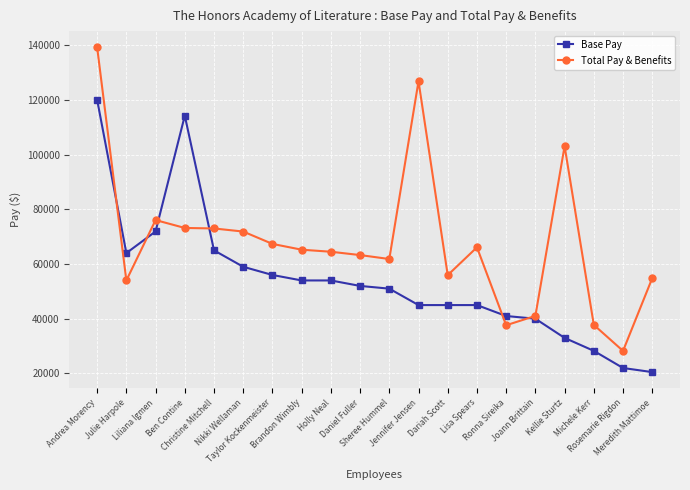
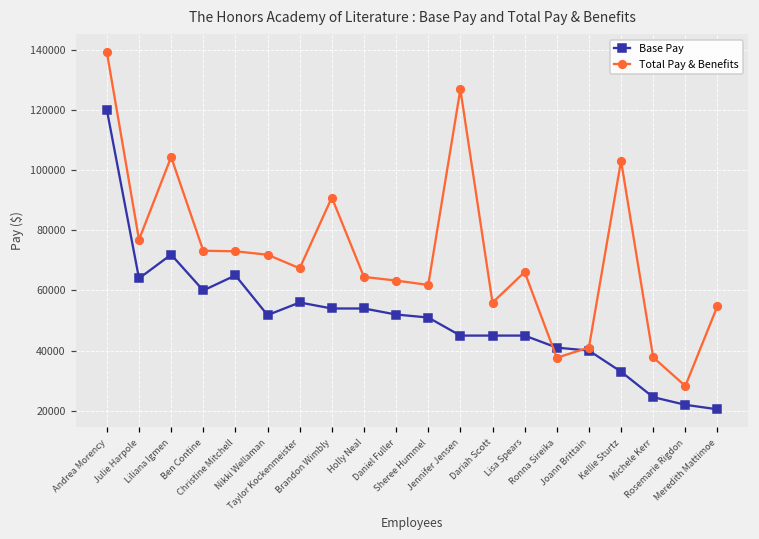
  {
    "Base Pay": {
      "Andrea Morency": 120000,
      "Julie Harpole": 64000,
      "Liliana Igmen": 72000,
-     "Ben Contine": 114000,
+     "Ben Contine": 60000,
      "Christine Mitchell": 65000,
-     "Nikki Wellaman": 59000,
+     "Nikki Wellaman": 52000,
      "Taylor Kockenmeister": 56000,
      "Brandon Wimbly": 54000,
      "Holly Neal": 54000,
      "Daniel Fuller": 52000,
      "Sheree Hummel": 51000,
      "Jennifer Jensen": 45000,
      "Dariah Scott": 45000,
      "Lisa Spears": 45000,
      "Ronna Sireika": 41000,
      "Joann Brittain": 40000,
      "Kellie Sturtz": 33000,
-     "Michele Kerr": 28000,
+     "Michele Kerr": 25000,
      "Rosemarie Rigdon": 22000,
      "Meredith Mattimoe": 21000
    },
    "Total Pay & Benefits": {
      "Andrea Morency": 139000,
-     "Julie Harpole": 54000,
-     "Liliana Igmen": 76000,
+     "Julie Harpole": 77000,
+     "Liliana Igmen": 104000,
      "Ben Contine": 73000,
      "Christine Mitchell": 73000,
      "Nikki Wellaman": 72000,
      "Taylor Kockenmeister": 67000,
-     "Brandon Wimbly": 65000,
+     "Brandon Wimbly": 91000,
      "Holly Neal": 64000,
      "Daniel Fuller": 63000,
      "Sheree Hummel": 62000,
      "Jennifer Jensen": 127000,
      "Dariah Scott": 56000,
      "Lisa Spears": 66000,
      "Ronna Sireika": 38000,
      "Joann Brittain": 41000,
      "Kellie Sturtz": 103000,
      "Michele Kerr": 38000,
      "Rosemarie Rigdon": 28000,
      "Meredith Mattimoe": 55000
    }
  }
